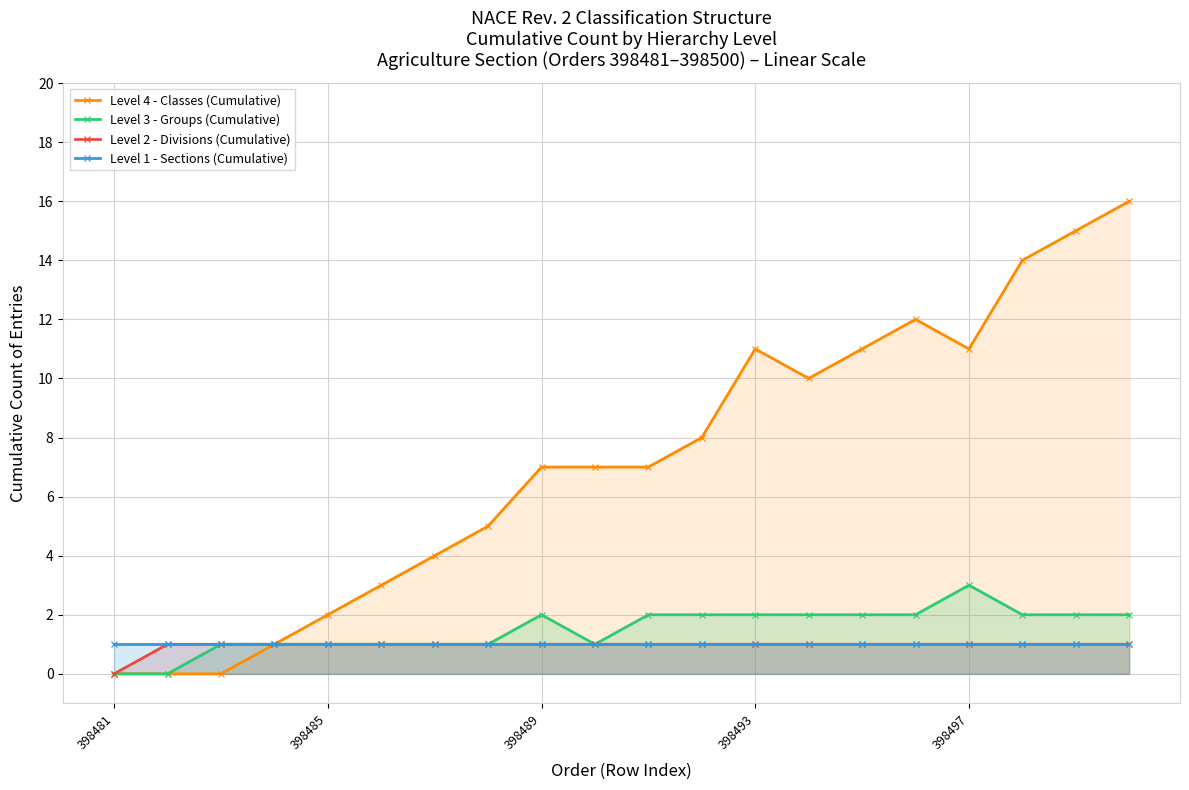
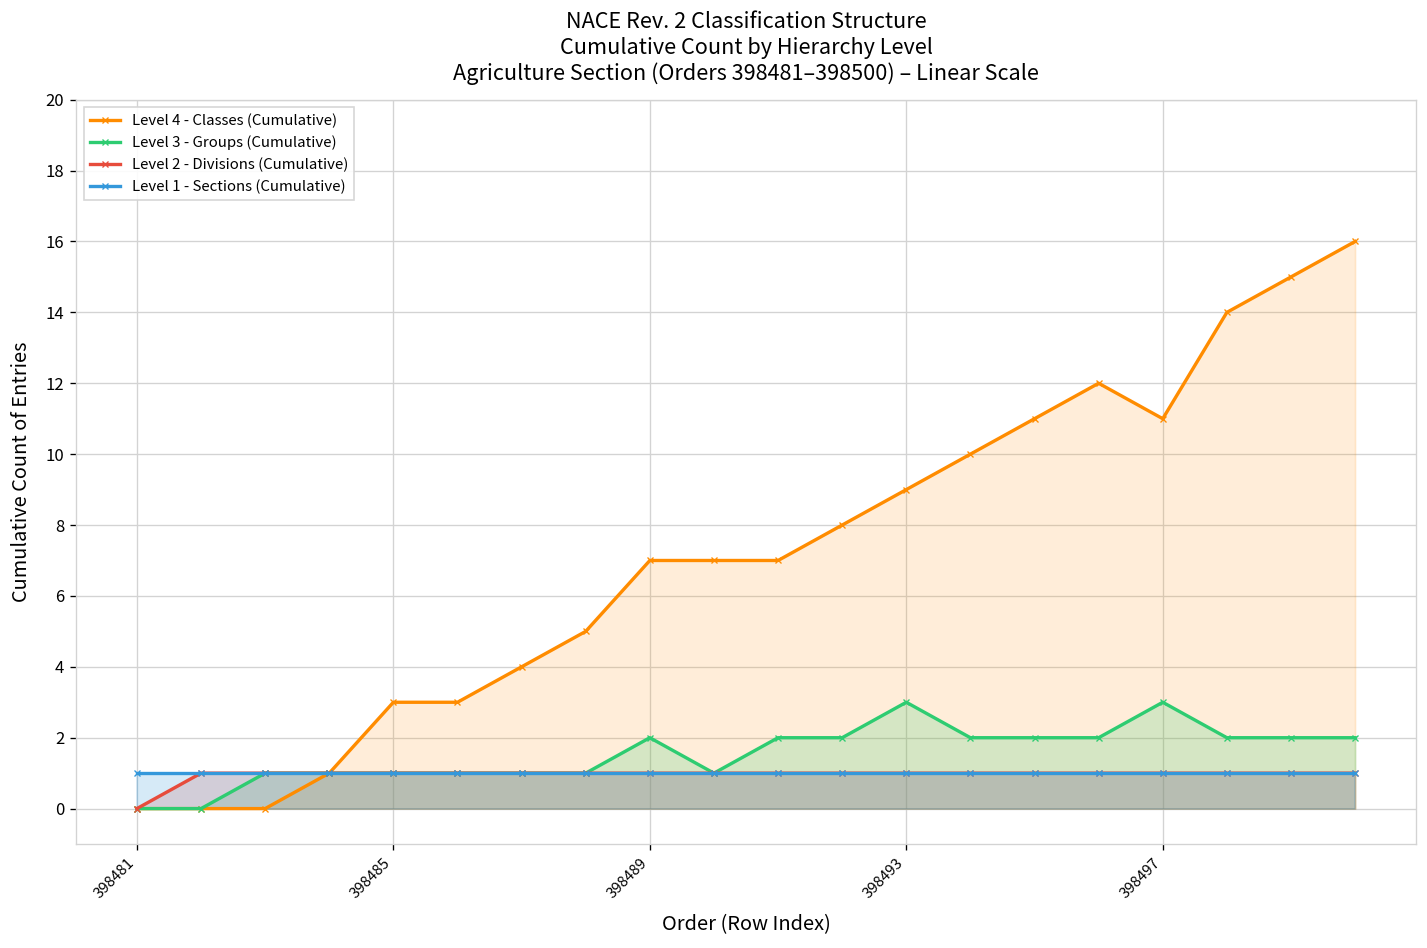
  {
    "Level 4 - Classes (Cumulative)": {
-     "398485": 2,
+     "398485": 3,
      "398489": 7,
-     "398493": 11,
+     "398493": 9,
      "398497": 11
    },
    "Level 3 - Groups (Cumulative)": {
      "398489": 2,
-     "398493": 2,
+     "398493": 3,
      "398497": 3
    },
    "Level 1 - Sections (Cumulative)": {
      "398481": 1
    }
  }
